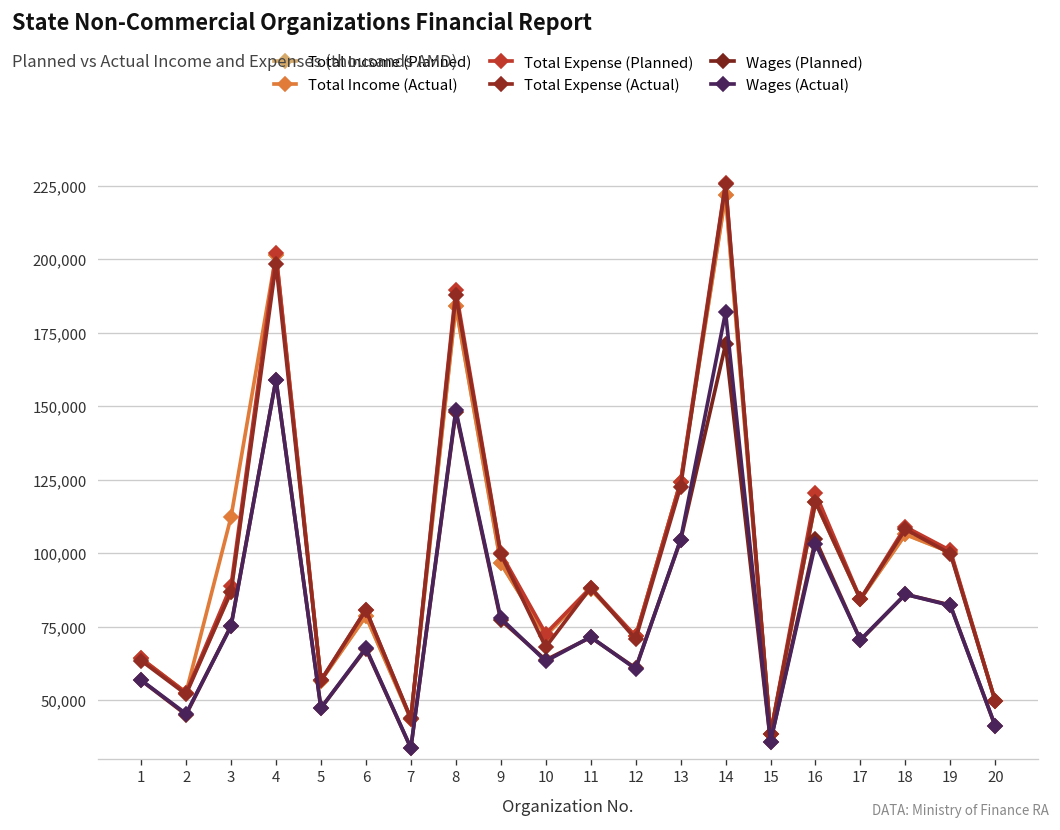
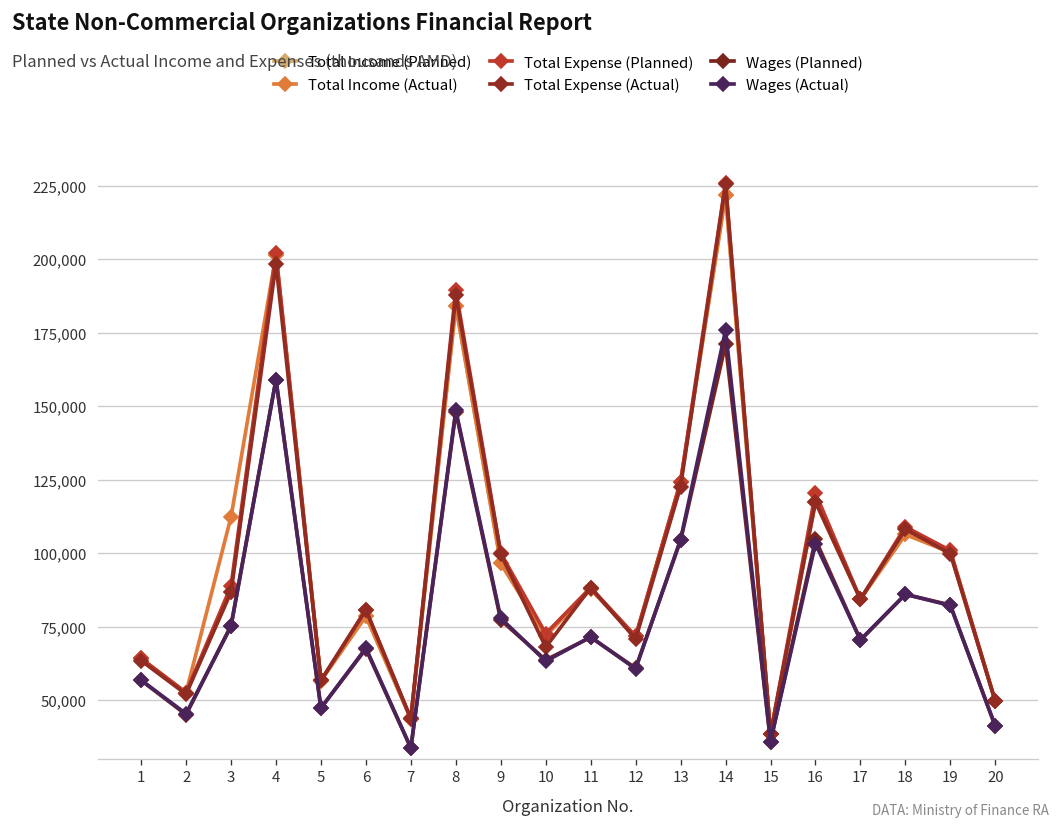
  {
    "Total Income (Actual)": {
      "3": "112,000"
    },
    "Wages (Actual)": {
-     "14": "182,000",
+     "14": "176,000",
      "16": "103,000"
    }
  }
